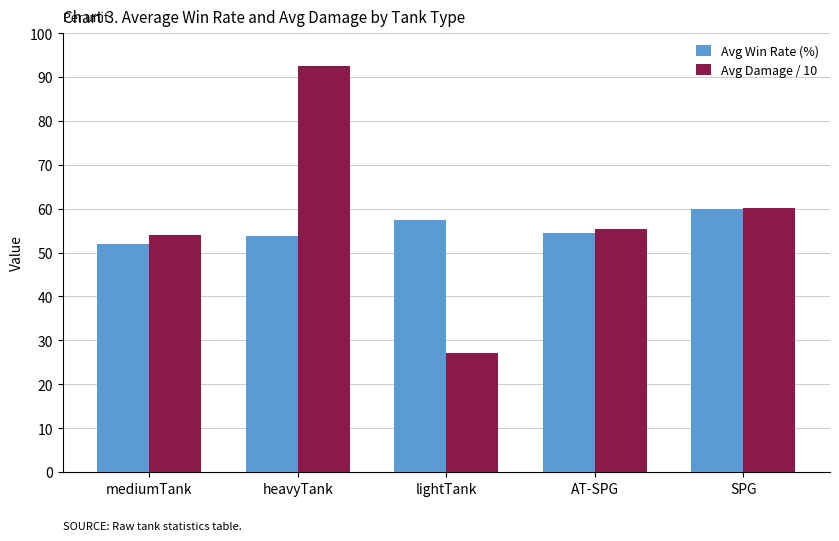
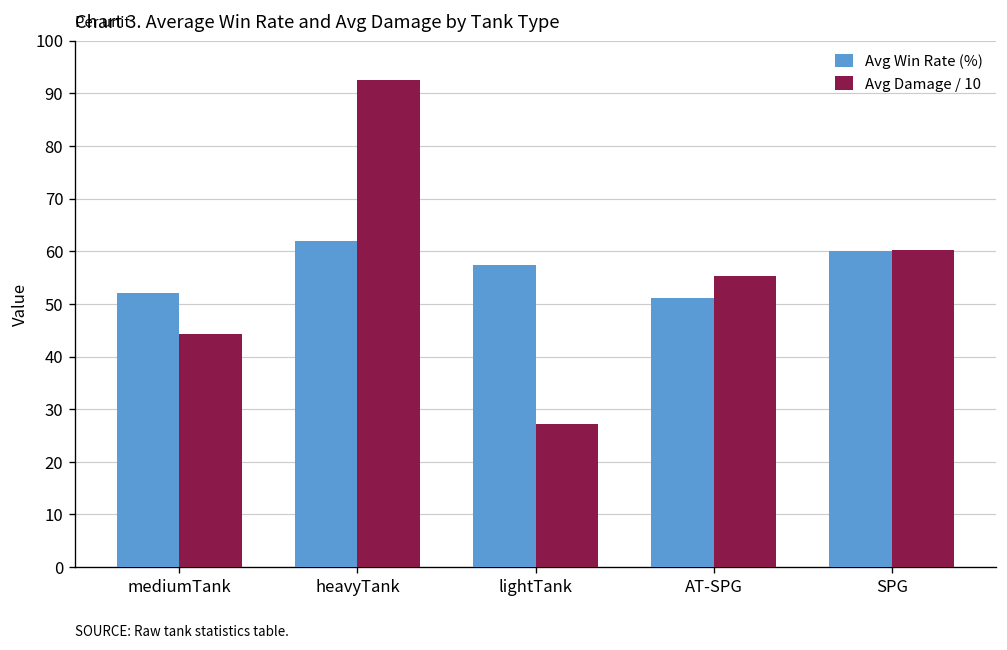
  {
    "Avg Win Rate (%)": {
      "mediumTank": 52,
-     "heavyTank": 54,
+     "heavyTank": 62,
      "lightTank": 57,
-     "AT-SPG": 54,
+     "AT-SPG": 51,
      "SPG": 60
    },
    "Avg Damage / 10": {
-     "mediumTank": 54,
+     "mediumTank": 44,
      "heavyTank": 92,
      "lightTank": 27,
      "AT-SPG": 55,
      "SPG": 60
    }
  }
